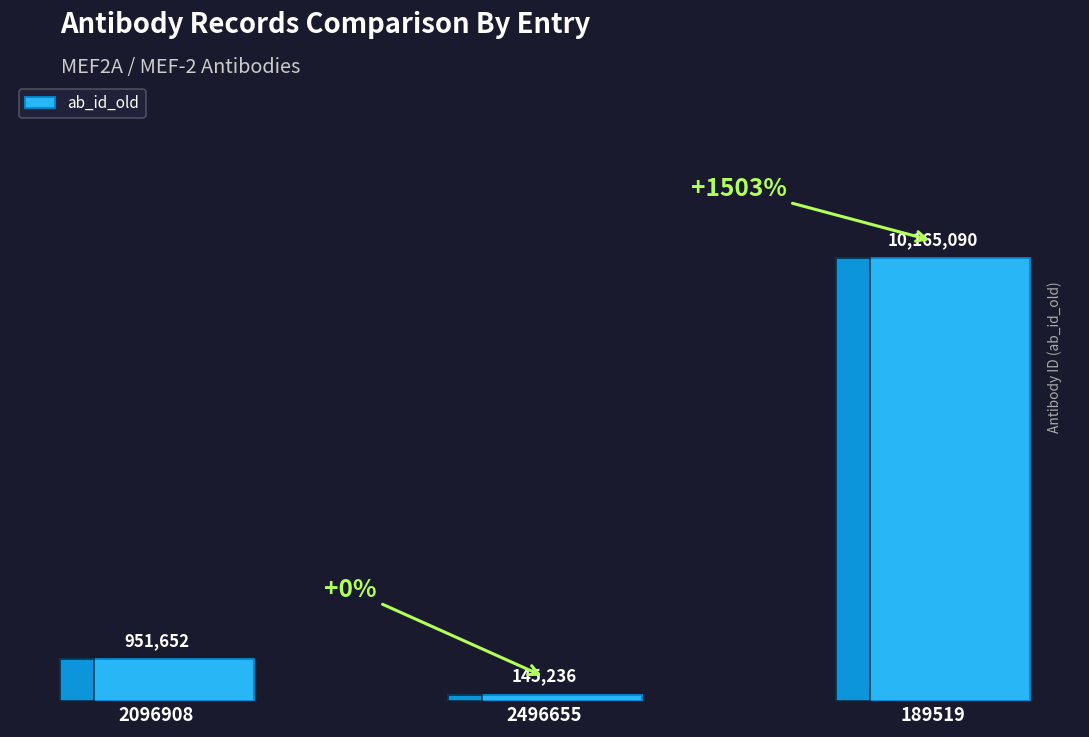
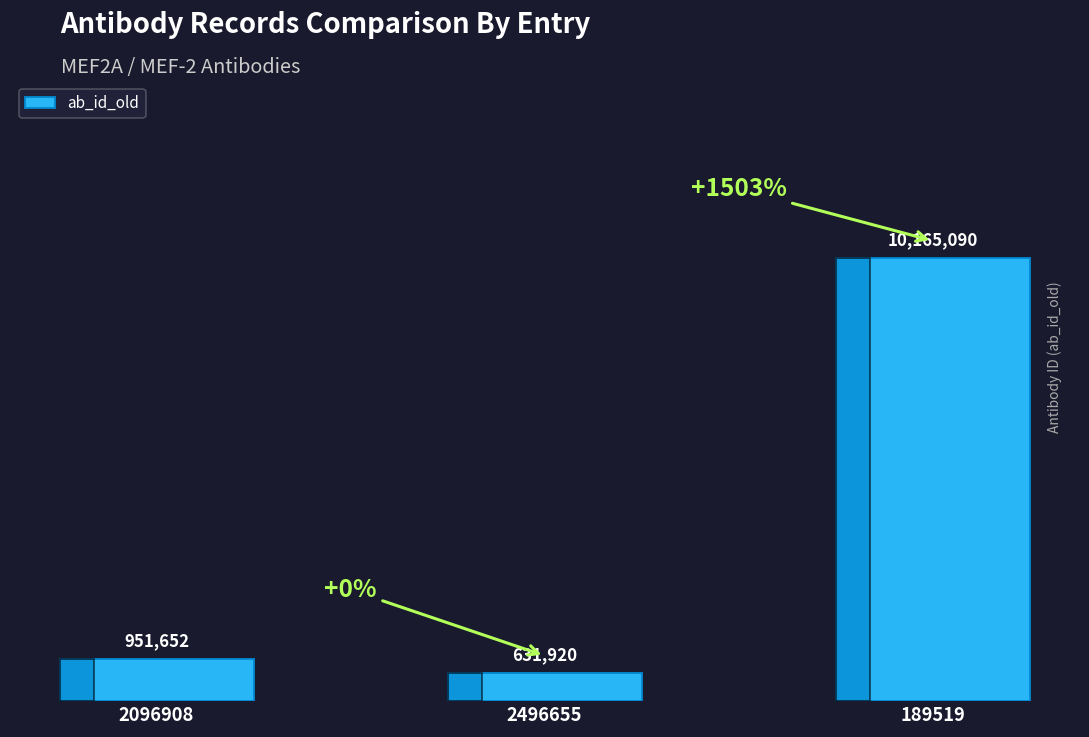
  {
    "2096908": "951,652",
-   "2496655": "145,236"
+   "2496655": "631,920"
  }
